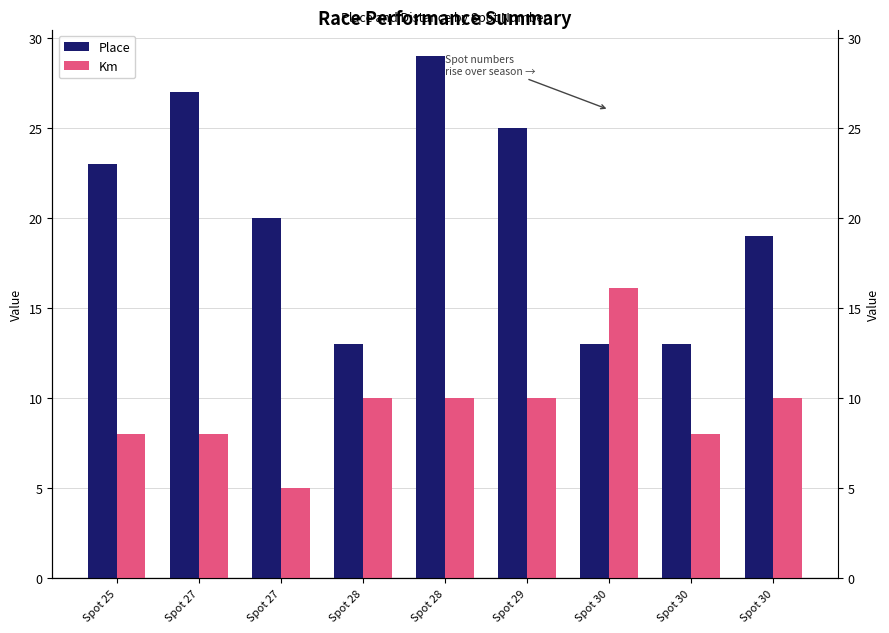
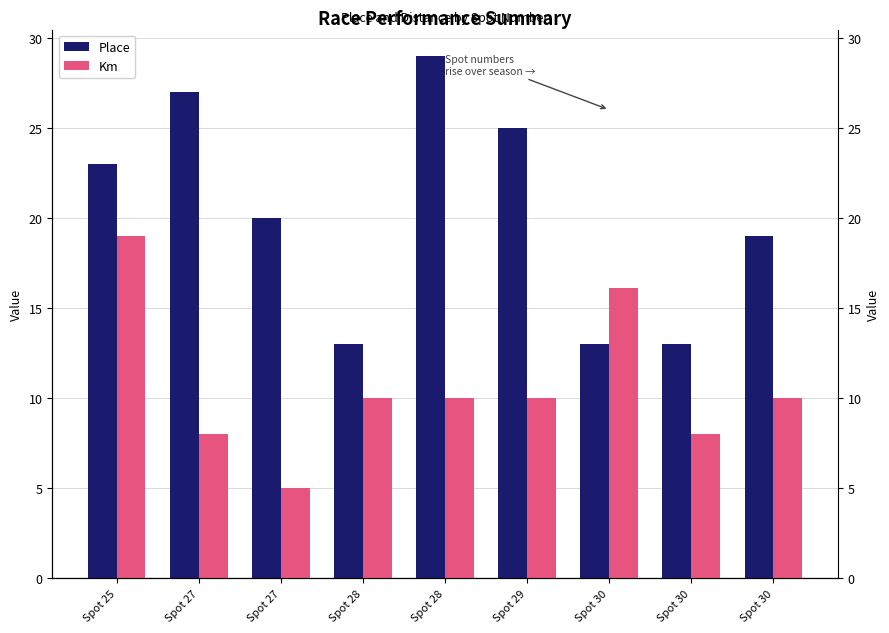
  {
    "Place": {
      "Spot 25": 23,
      "Spot 29": 25
    },
    "Km": {
-     "Spot 25": 8,
+     "Spot 25": 19,
      "Spot 29": 10
    }
  }
